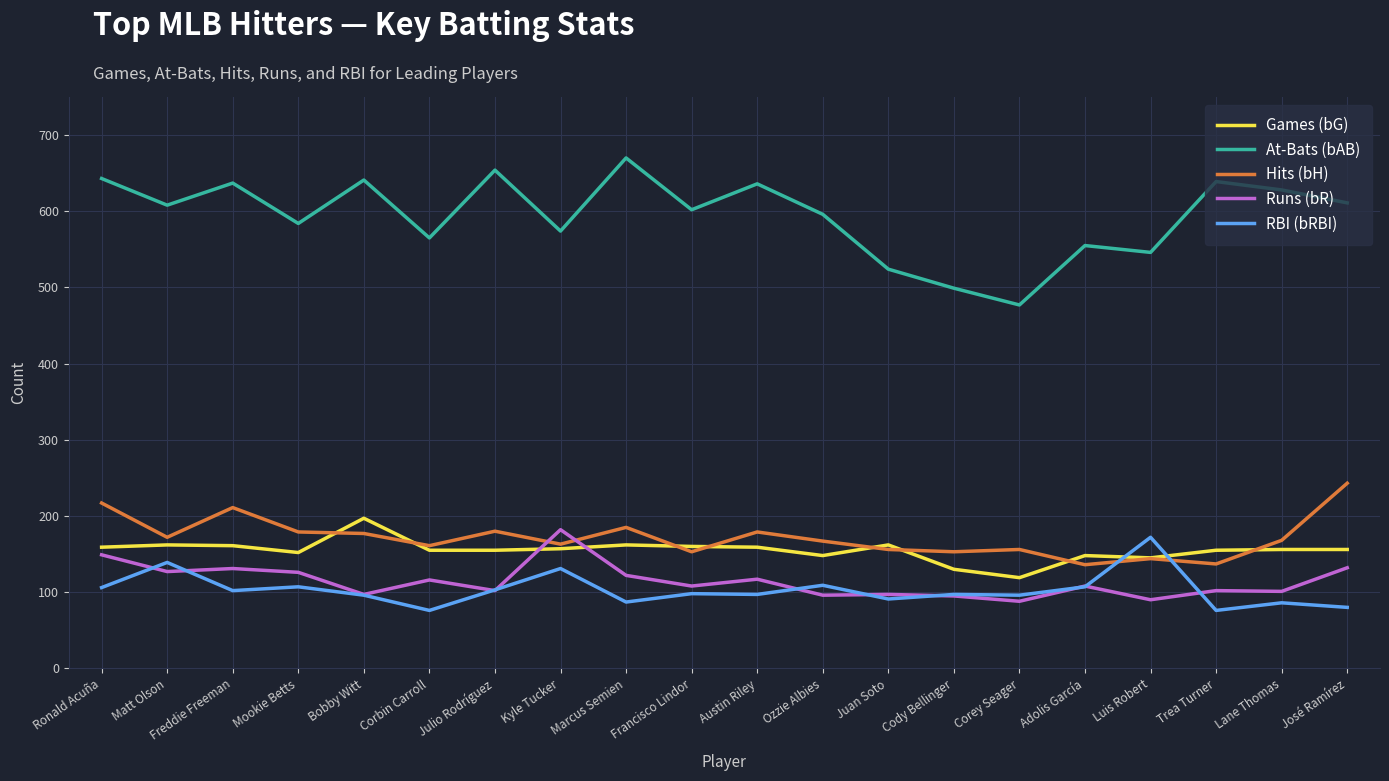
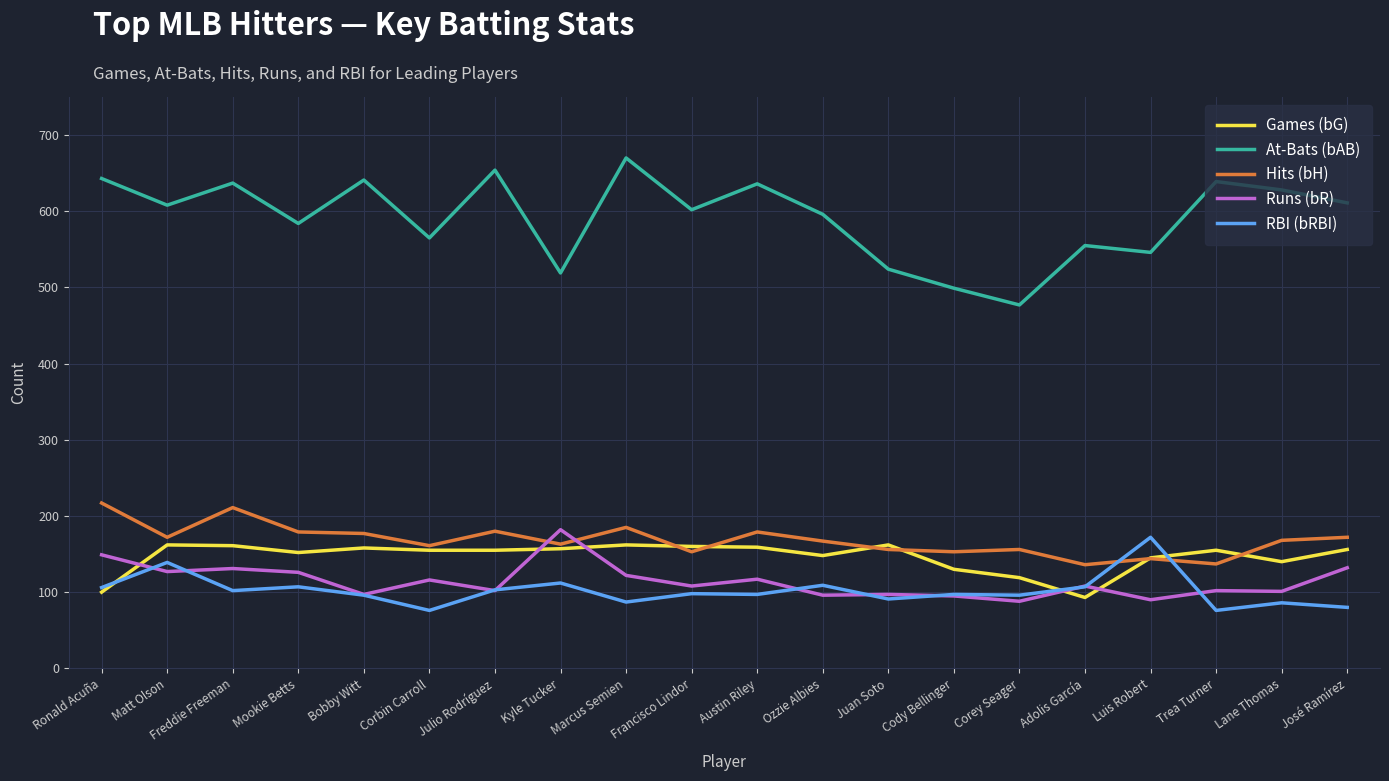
  {
    "Games (bG)": {
-     "Ronald Acuña": 160,
+     "Ronald Acuña": 100,
      "Matt Olson": 160,
      "Freddie Freeman": 160,
      "Mookie Betts": 150,
-     "Bobby Witt": 200,
+     "Bobby Witt": 160,
      "Corbin Carroll": 160,
      "Julio Rodríguez": 160,
      "Kyle Tucker": 160,
      "Marcus Semien": 160,
      "Francisco Lindor": 160,
      "Austin Riley": 160,
      "Ozzie Albies": 150,
      "Juan Soto": 160,
      "Cody Bellinger": 130,
      "Corey Seager": 120,
-     "Adolis García": 150,
+     "Adolis García": 90,
      "Trea Turner": 160,
-     "Lane Thomas": 160,
+     "Lane Thomas": 140,
      "José Ramírez": 160
    },
    "At-Bats (bAB)": {
      "Ronald Acuña": 640,
      "Matt Olson": 610,
      "Freddie Freeman": 640,
      "Mookie Betts": 580,
      "Bobby Witt": 640,
      "Corbin Carroll": 570,
      "Julio Rodríguez": 650,
-     "Kyle Tucker": 570,
+     "Kyle Tucker": 520,
      "Marcus Semien": 670,
      "Francisco Lindor": 600,
      "Austin Riley": 640,
      "Ozzie Albies": 600,
      "Juan Soto": 520,
      "Cody Bellinger": 500,
      "Corey Seager": 480,
      "Adolis García": 560,
      "Luis Robert": 550
    },
    "Hits (bH)": {
      "Ronald Acuña": 220,
      "Matt Olson": 170,
      "Freddie Freeman": 210,
      "Mookie Betts": 180,
      "Bobby Witt": 180,
      "Corbin Carroll": 160,
      "Julio Rodríguez": 180,
      "Kyle Tucker": 160,
      "Marcus Semien": 190,
      "Francisco Lindor": 150,
      "Austin Riley": 180,
      "Ozzie Albies": 170,
      "Juan Soto": 160,
      "Cody Bellinger": 150,
      "Corey Seager": 160,
      "Adolis García": 140,
      "Trea Turner": 140,
      "Lane Thomas": 170,
-     "José Ramírez": 240
+     "José Ramírez": 170
    },
    "Runs (bR)": {
      "Ronald Acuña": 150,
      "Matt Olson": 130,
      "Freddie Freeman": 130,
      "Mookie Betts": 130,
      "Corbin Carroll": 120,
      "Kyle Tucker": 180,
      "Marcus Semien": 120,
      "Francisco Lindor": 110,
      "Austin Riley": 120,
      "Ozzie Albies": 100,
      "Juan Soto": 100,
      "Corey Seager": 90,
      "Luis Robert": 90,
      "Trea Turner": 100,
      "Lane Thomas": 100,
      "José Ramírez": 130
    },
    "RBI (bRBI)": {
      "Ronald Acuña": 110,
      "Matt Olson": 140,
      "Freddie Freeman": 100,
      "Mookie Betts": 110,
      "Corbin Carroll": 80,
-     "Kyle Tucker": 130,
+     "Kyle Tucker": 110,
      "Marcus Semien": 90,
      "Francisco Lindor": 100,
      "Austin Riley": 100,
      "Ozzie Albies": 110,
      "Juan Soto": 90,
      "Corey Seager": 100,
      "Luis Robert": 170,
      "Trea Turner": 80,
      "Lane Thomas": 90,
      "José Ramírez": 80
    }
  }
